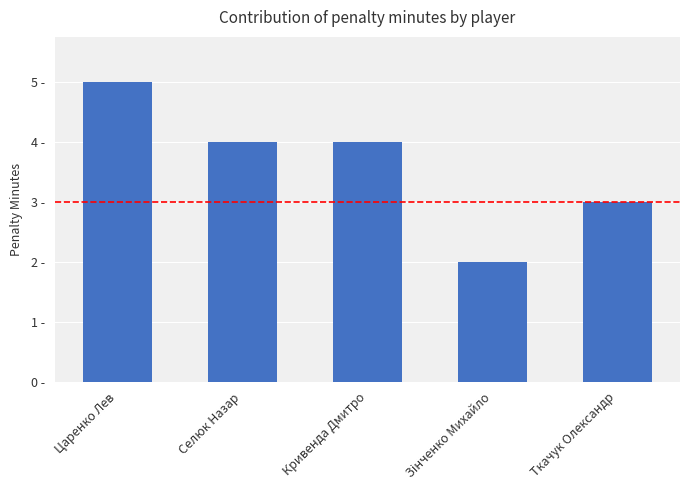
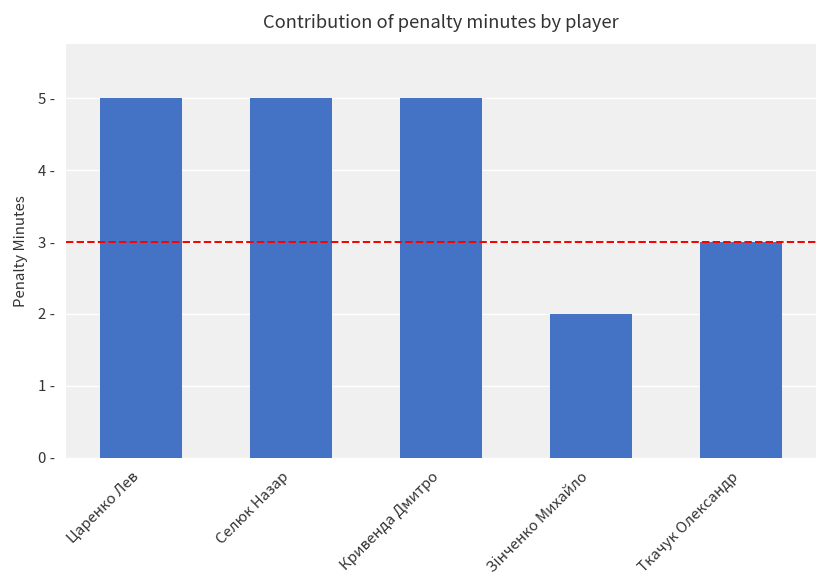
  {
    "Царенко Лев": "5 -",
-   "Селюк Назар": "4 -",
-   "Кривенда Дмитро": "4 -",
+   "Селюк Назар": "5 -",
+   "Кривенда Дмитро": "5 -",
    "Зінченко Михайло": "2 -",
    "Ткачук Олександр": "3 -"
  }
